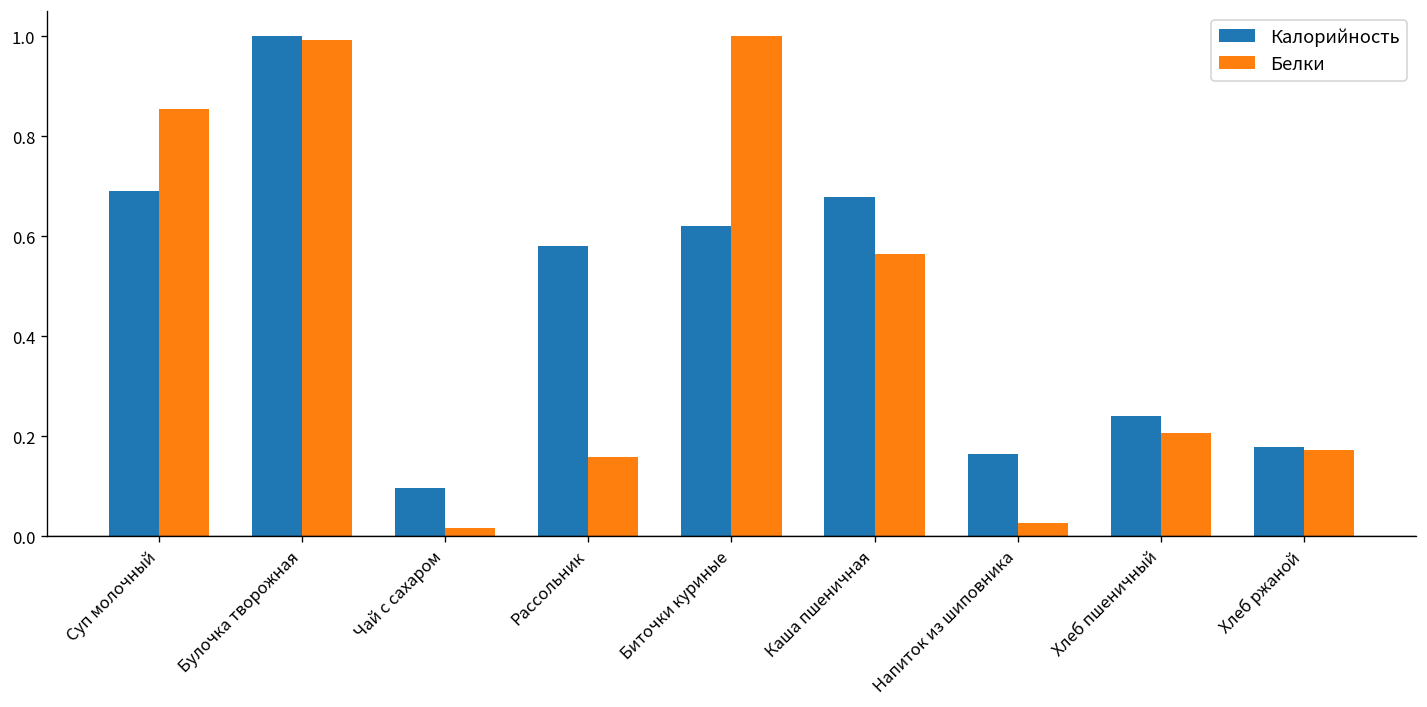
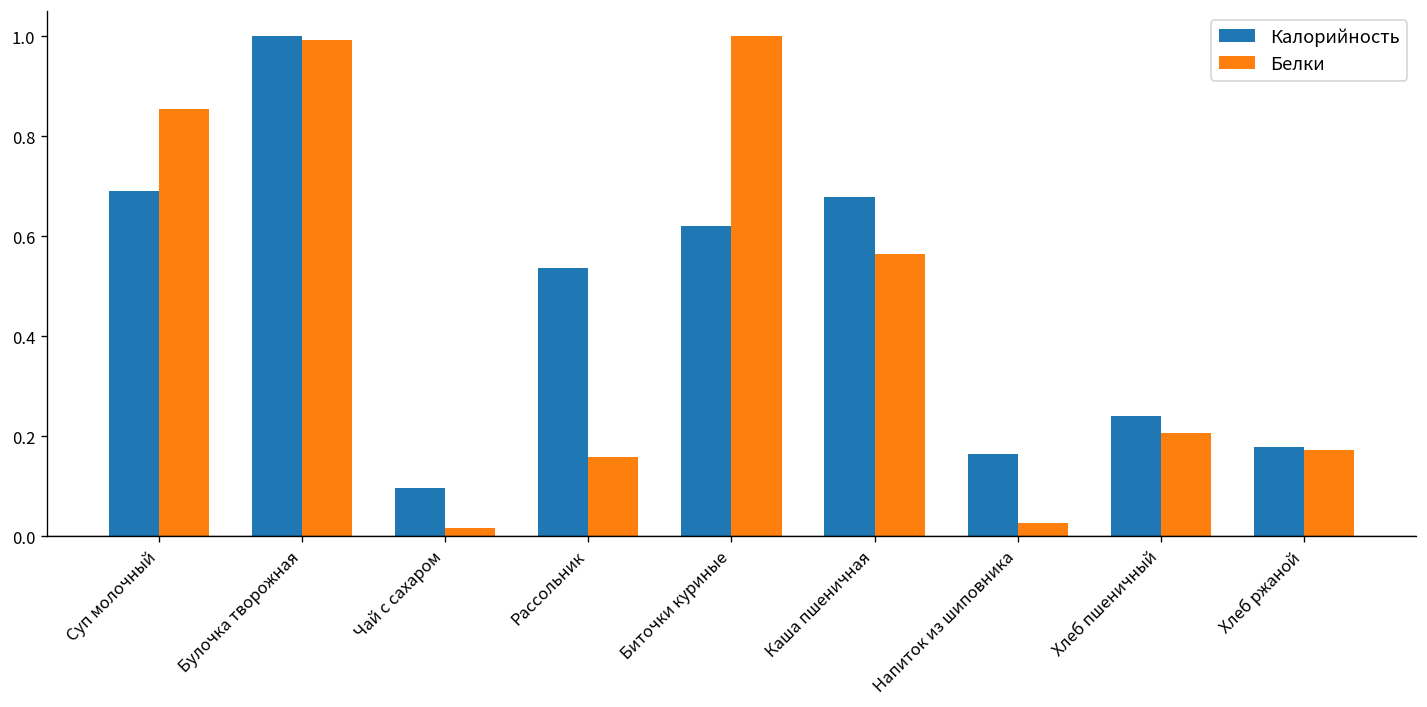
  {
    "Калорийность": {
      "Суп молочный": 0.69,
      "Булочка творожная": 1.00,
      "Чай с сахаром": 0.10,
-     "Рассольник": 0.58,
+     "Рассольник": 0.54,
      "Биточки куриные": 0.62,
      "Каша пшеничная": 0.68,
      "Напиток из шиповника": 0.17,
      "Хлеб пшеничный": 0.24,
      "Хлеб ржаной": 0.18
    },
    "Белки": {
      "Суп молочный": 0.86,
      "Булочка творожная": 0.99,
      "Чай с сахаром": 0.02,
      "Рассольник": 0.16,
      "Биточки куриные": 1.00,
      "Каша пшеничная": 0.57,
      "Напиток из шиповника": 0.03,
      "Хлеб пшеничный": 0.21,
      "Хлеб ржаной": 0.17
    }
  }
